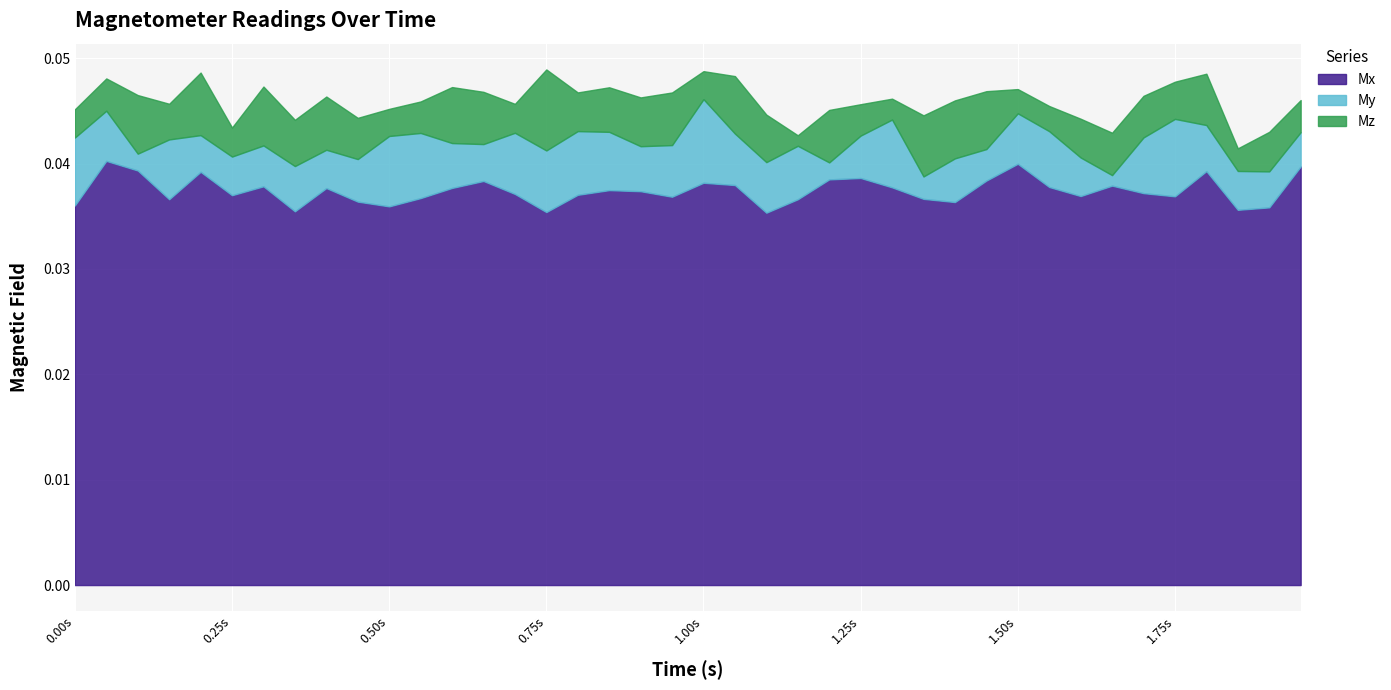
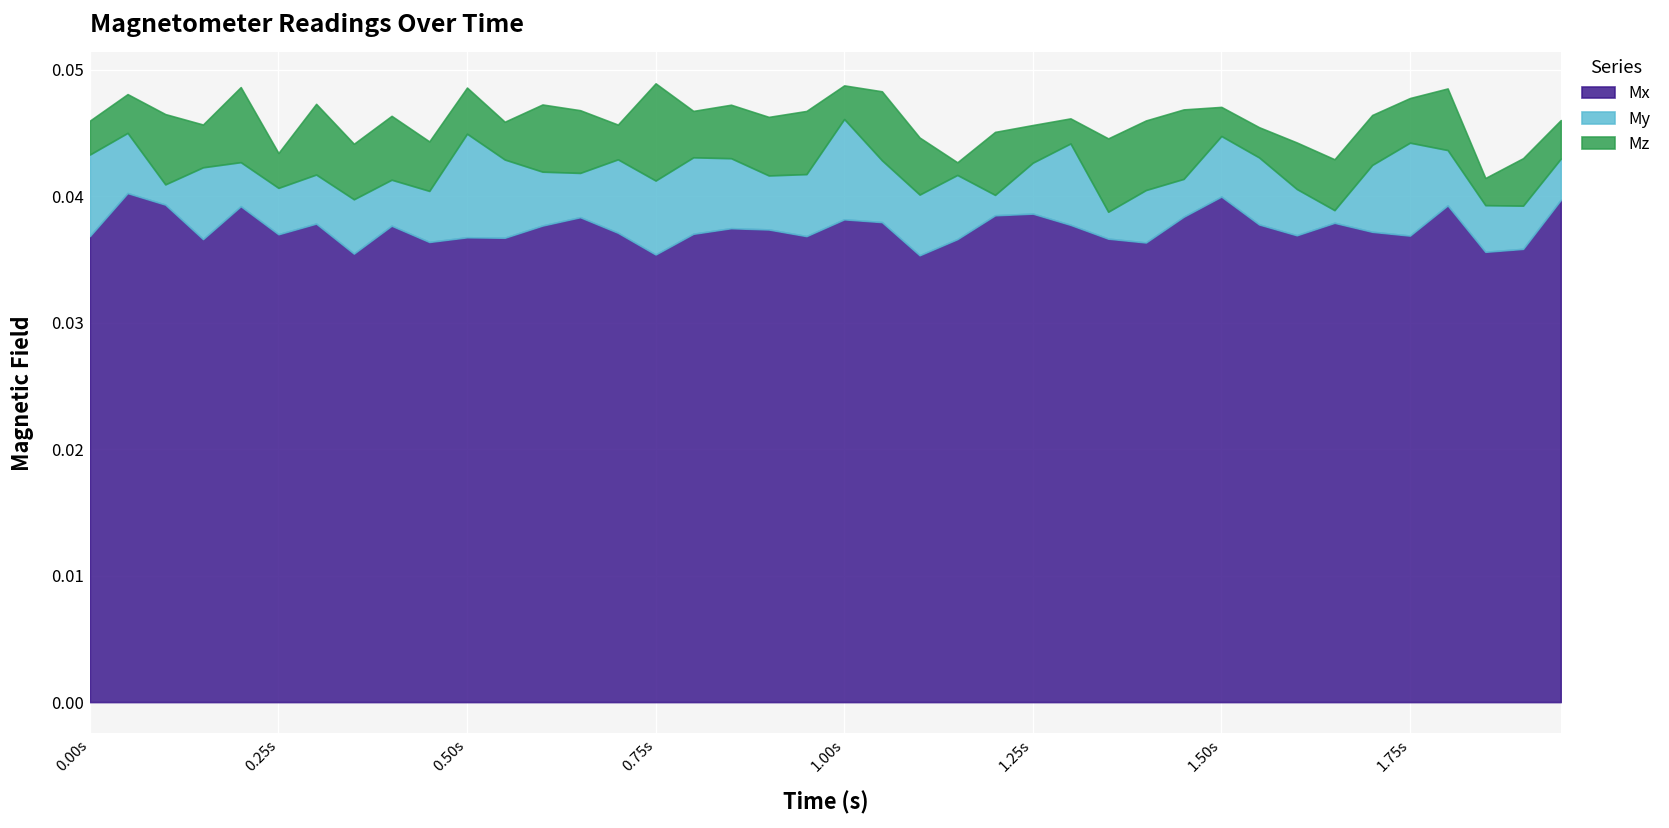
  {
    "Mx": {
-     "0.00s": 0.0360,
+     "0.00s": 0.0369,
      "0.25s": 0.0370,
-     "0.50s": 0.0359,
+     "0.50s": 0.0368,
      "0.75s": 0.0354,
      "1.00s": 0.0382,
      "1.25s": 0.0386,
      "1.50s": 0.0400,
      "1.75s": 0.0369
    },
    "My": {
      "0.00s": 0.0064,
      "0.25s": 0.0037,
-     "0.50s": 0.0067,
+     "0.50s": 0.0082,
      "0.75s": 0.0058,
      "1.00s": 0.0079,
      "1.25s": 0.0040,
      "1.50s": 0.0048,
      "1.75s": 0.0073
    },
    "Mz": {
      "0.00s": 0.0027,
      "0.25s": 0.0028,
-     "0.50s": 0.0026,
+     "0.50s": 0.0036,
      "0.75s": 0.0077,
      "1.00s": 0.0027,
      "1.25s": 0.0030,
      "1.50s": 0.0023,
      "1.75s": 0.0035
    }
  }
